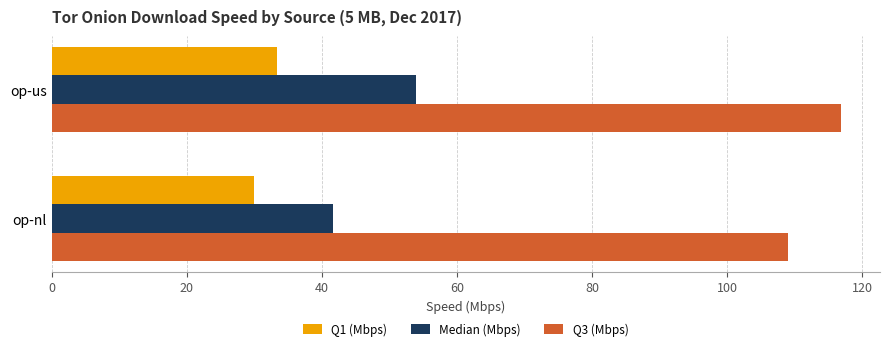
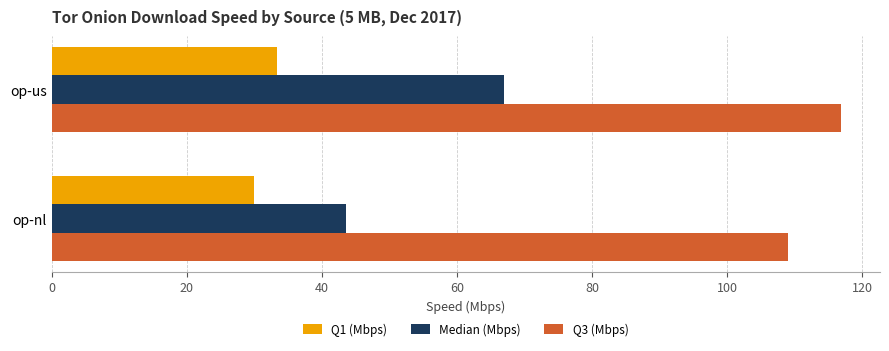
  {
    "Q1 (Mbps)": {
      "op-us": 33,
      "op-nl": 30
    },
    "Median (Mbps)": {
-     "op-us": 54,
-     "op-nl": 42
+     "op-us": 67,
+     "op-nl": 44
    },
    "Q3 (Mbps)": {
      "op-us": 117,
      "op-nl": 109
    }
  }
